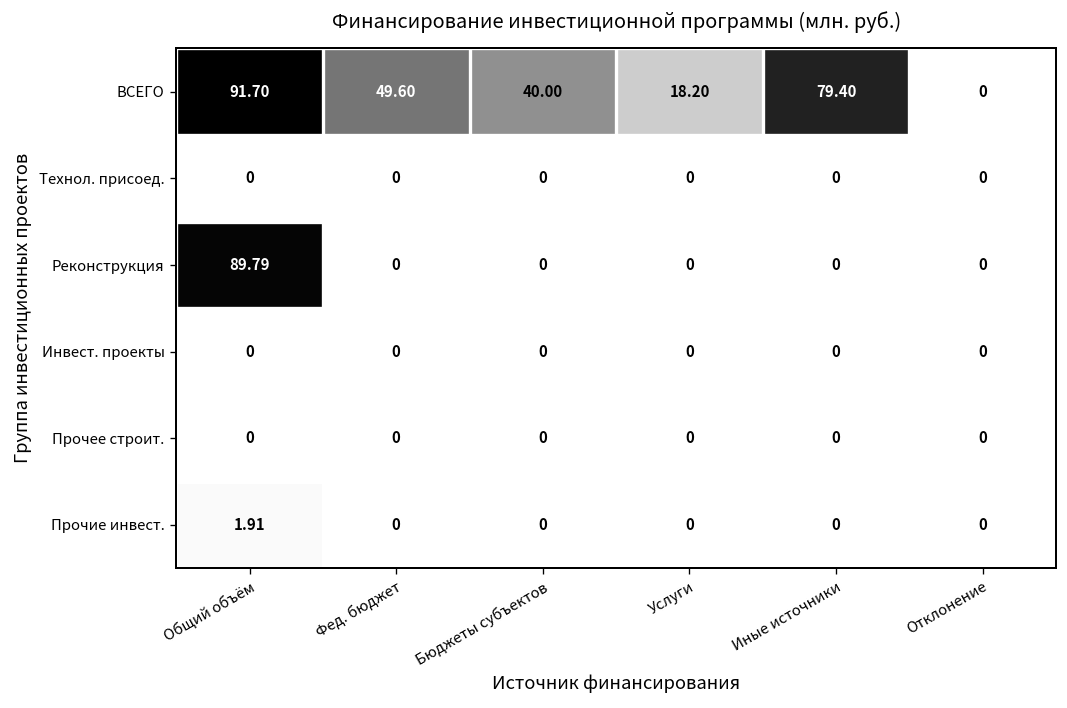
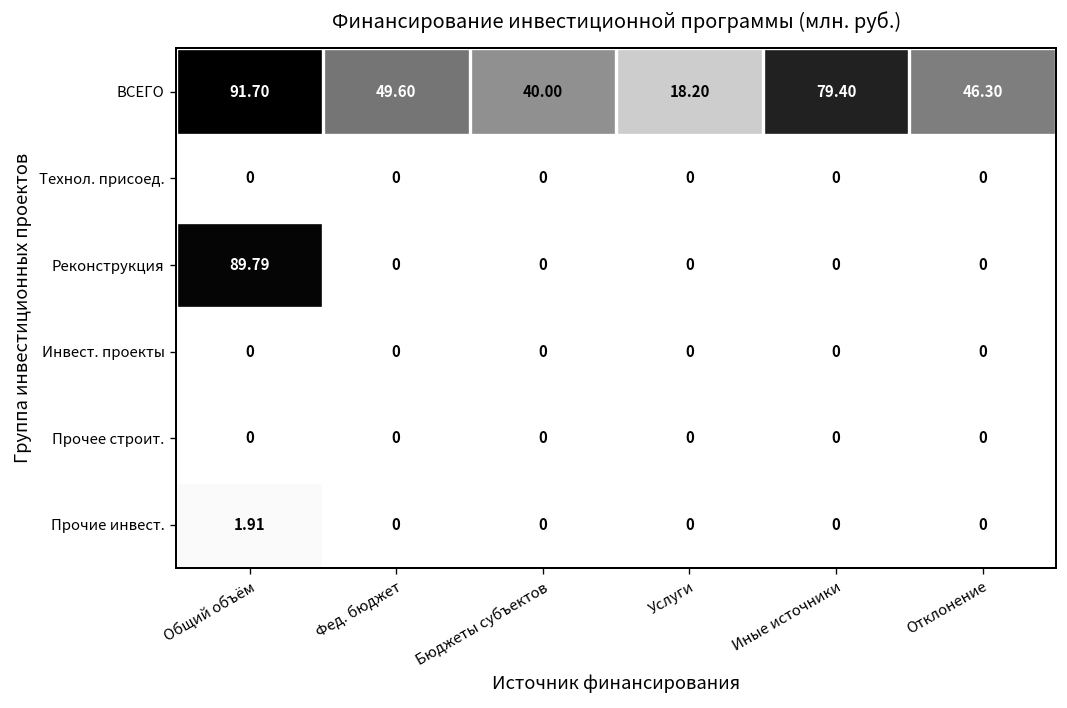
  {
    "ВСЕГО": {
      "Общий объём": 91.70,
      "Фед. бюджет": 49.60,
      "Бюджеты субъектов": 40.00,
      "Услуги": 18.20,
      "Иные источники": 79.40,
-     "Отклонение": 0
+     "Отклонение": 46.30
    },
    "Технол. присоед.": {
      "Общий объём": 0,
      "Фед. бюджет": 0,
      "Бюджеты субъектов": 0,
      "Услуги": 0,
      "Иные источники": 0,
      "Отклонение": 0
    },
    "Реконструкция": {
      "Общий объём": 89.79,
      "Фед. бюджет": 0,
      "Бюджеты субъектов": 0,
      "Услуги": 0,
      "Иные источники": 0,
      "Отклонение": 0
    },
    "Инвест. проекты": {
      "Общий объём": 0,
      "Фед. бюджет": 0,
      "Бюджеты субъектов": 0,
      "Услуги": 0,
      "Иные источники": 0,
      "Отклонение": 0
    },
    "Прочее строит.": {
      "Общий объём": 0,
      "Фед. бюджет": 0,
      "Бюджеты субъектов": 0,
      "Услуги": 0,
      "Иные источники": 0,
      "Отклонение": 0
    },
    "Прочие инвест.": {
      "Общий объём": 1.91,
      "Фед. бюджет": 0,
      "Бюджеты субъектов": 0,
      "Услуги": 0,
      "Иные источники": 0,
      "Отклонение": 0
    }
  }
